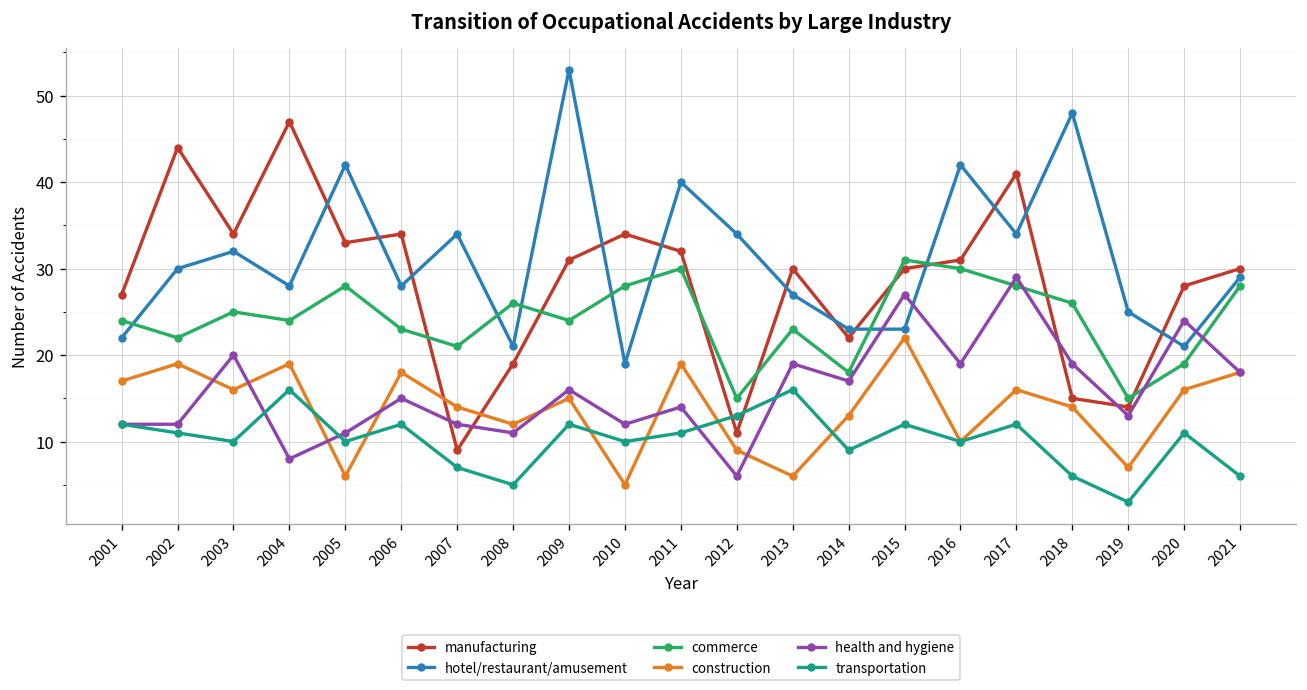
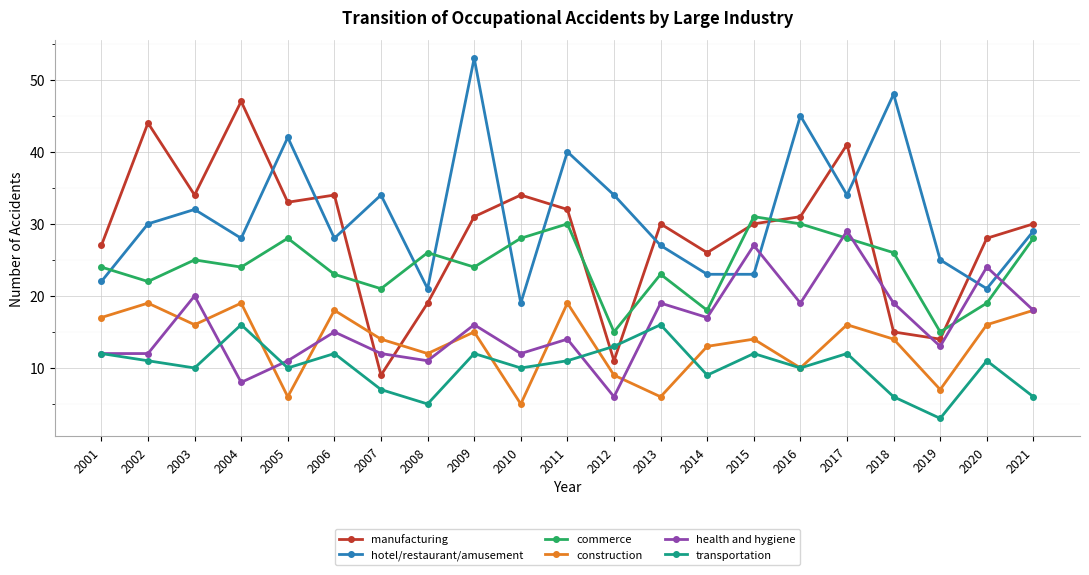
  {
    "manufacturing": {
      "2001": 27,
      "2002": 44,
      "2003": 34,
      "2004": 47,
      "2005": 33,
      "2006": 34,
      "2007": 9,
      "2008": 19,
      "2009": 31,
      "2010": 34,
      "2011": 32,
      "2012": 11,
      "2013": 30,
-     "2014": 22,
+     "2014": 26,
      "2015": 30,
      "2016": 31,
      "2017": 41,
      "2018": 15,
      "2019": 14,
      "2020": 28,
      "2021": 30
    },
    "hotel/restaurant/amusement": {
      "2001": 22,
      "2002": 30,
      "2003": 32,
      "2004": 28,
      "2005": 42,
      "2006": 28,
      "2007": 34,
      "2008": 21,
      "2009": 53,
      "2010": 19,
      "2011": 40,
      "2012": 34,
      "2013": 27,
      "2014": 23,
      "2015": 23,
-     "2016": 42,
+     "2016": 45,
      "2017": 34,
      "2018": 48,
      "2019": 25,
      "2020": 21,
      "2021": 29
    },
    "construction": {
      "2001": 17,
      "2002": 19,
      "2003": 16,
      "2004": 19,
      "2005": 6,
      "2006": 18,
      "2007": 14,
      "2008": 12,
      "2009": 15,
      "2010": 5,
      "2011": 19,
      "2012": 9,
      "2013": 6,
      "2014": 13,
-     "2015": 22,
+     "2015": 14,
      "2017": 16,
      "2018": 14,
      "2019": 7,
      "2020": 16
    },
    "health and hygiene": {
      "2002": 12,
      "2003": 20,
      "2004": 8,
      "2005": 11,
      "2006": 15,
      "2007": 12,
      "2008": 11,
      "2009": 16,
      "2010": 12,
      "2011": 14,
      "2012": 6,
      "2013": 19,
      "2014": 17,
      "2015": 27,
      "2016": 19,
      "2017": 29,
      "2018": 19,
      "2019": 13,
      "2020": 24
    }
  }
